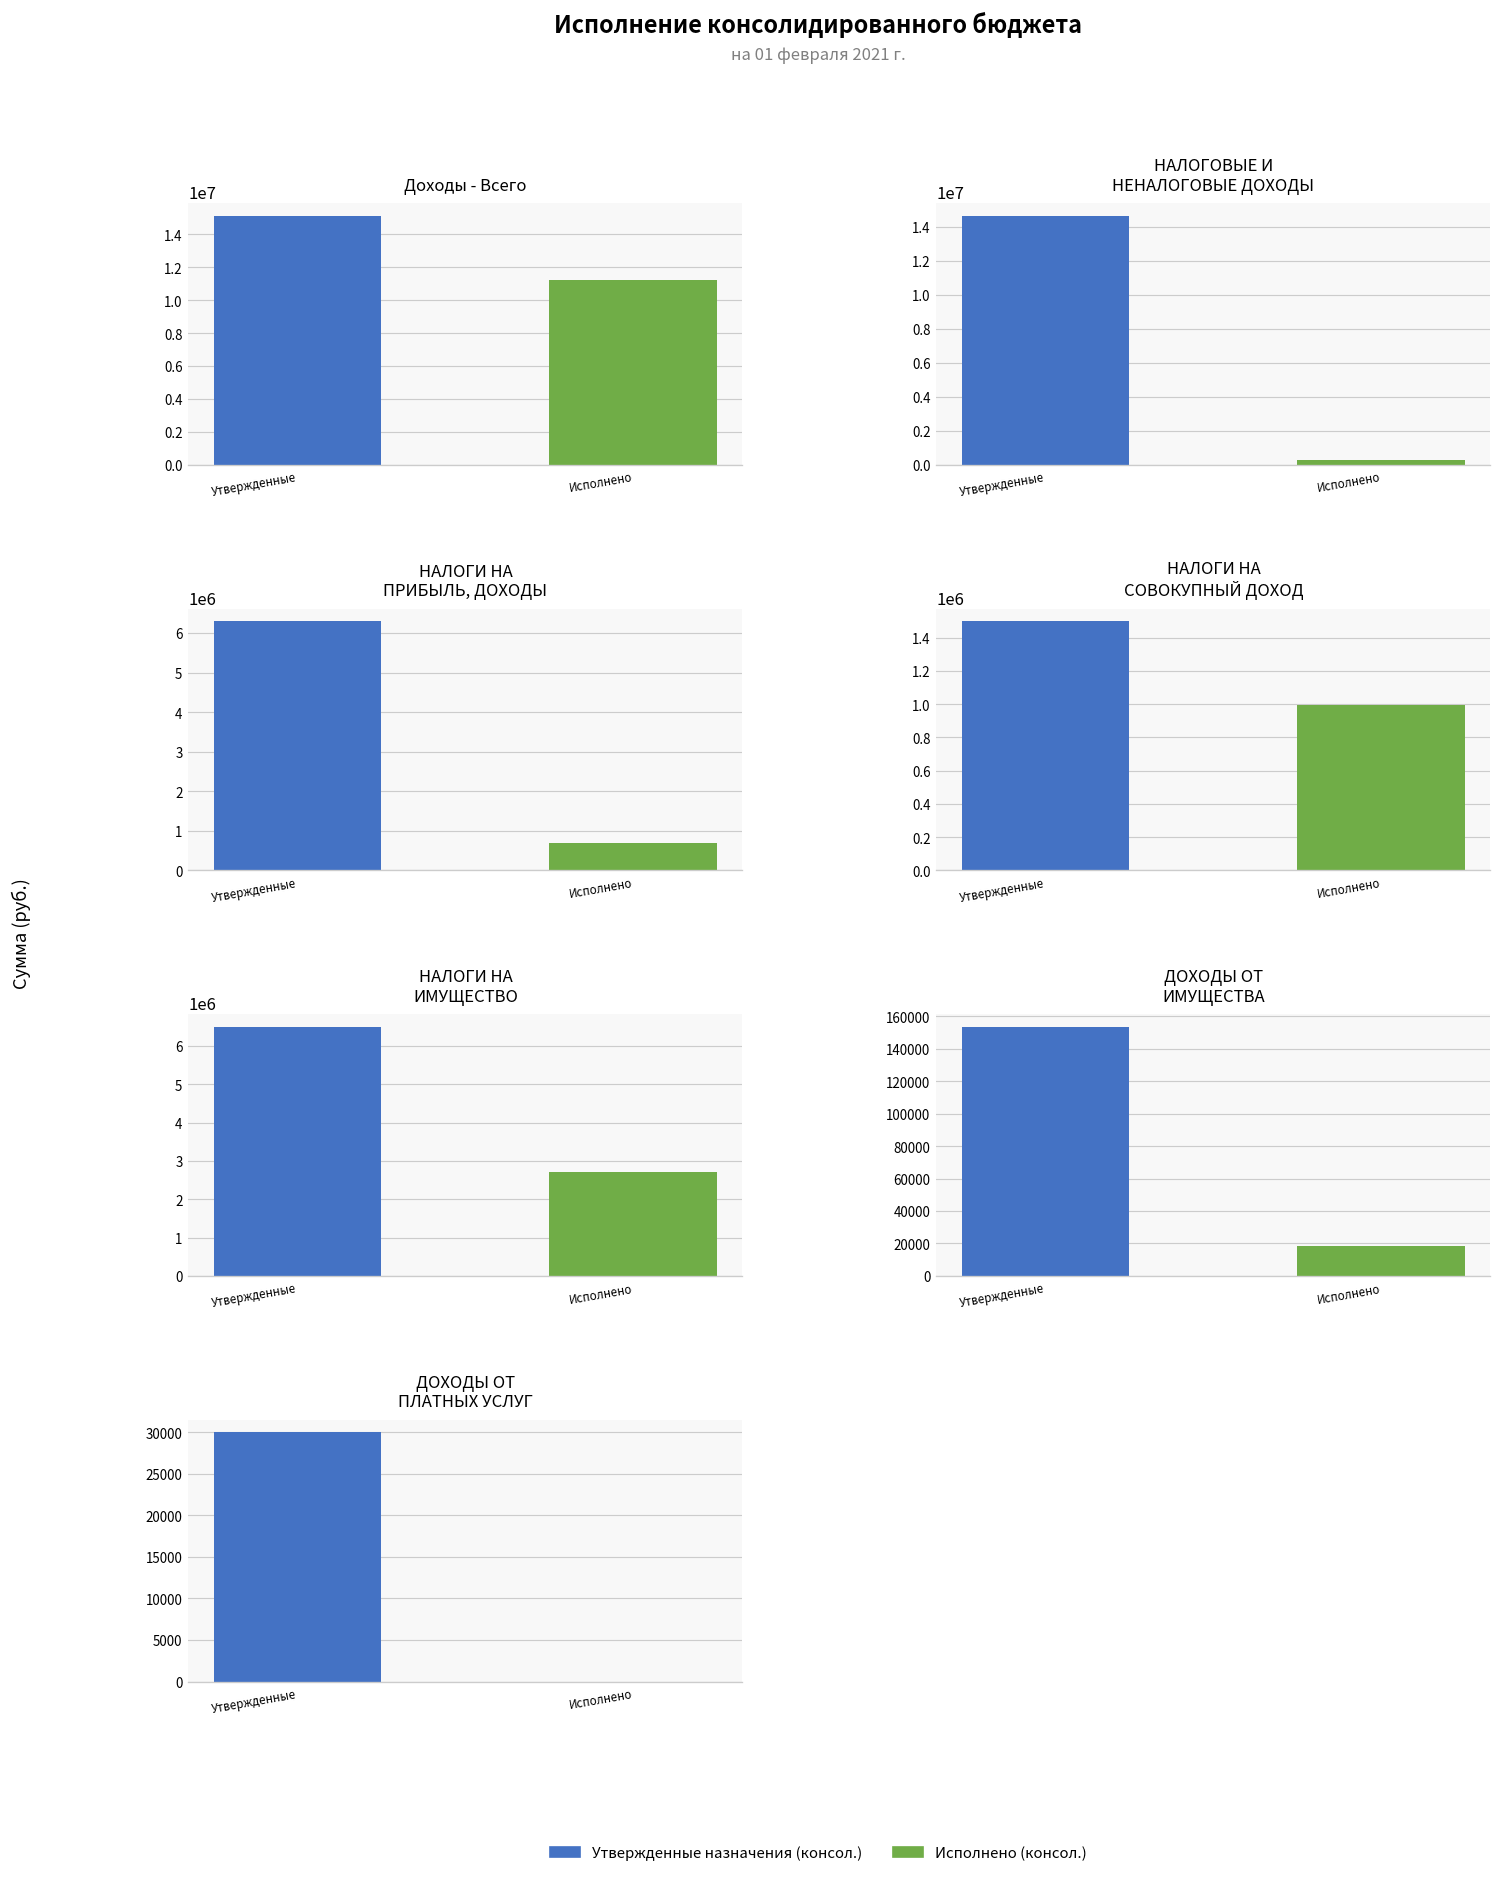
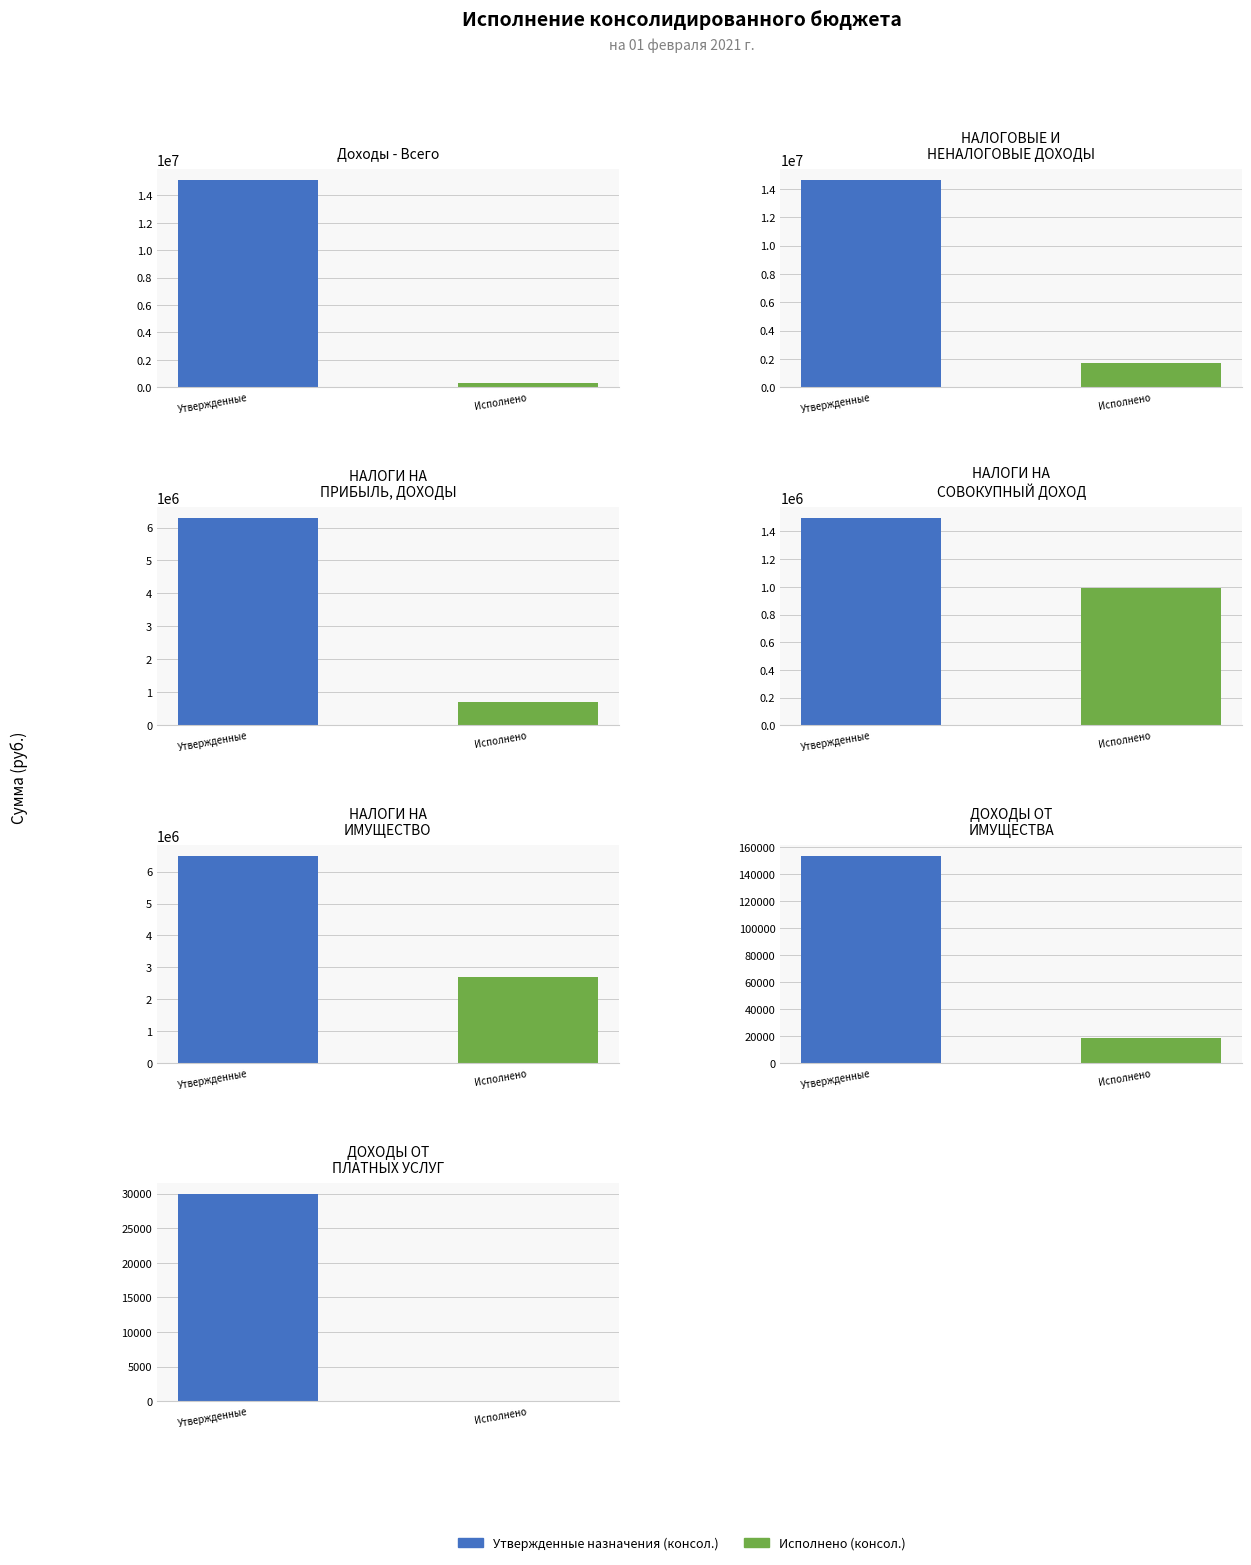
  {
    "Доходы - Всего": {
      "Утвержденные": 15100000,
-     "Исполнено": 11200000
+     "Исполнено": 300000
    },
    "НАЛОГОВЫЕ И НЕНАЛОГОВЫЕ ДОХОДЫ": {
      "Утвержденные": 14700000,
-     "Исполнено": 300000
+     "Исполнено": 1700000
    },
    "НАЛОГИ НА ПРИБЫЛЬ, ДОХОДЫ": {
      "Утвержденные": 6300000,
      "Исполнено": 700000
    },
    "НАЛОГИ НА СОВОКУПНЫЙ ДОХОД": {
      "Утвержденные": 1500000,
      "Исполнено": 990000
    },
    "НАЛОГИ НА ИМУЩЕСТВО": {
      "Утвержденные": 6500000,
      "Исполнено": 2700000
    },
    "ДОХОДЫ ОТ ИМУЩЕСТВА": {
      "Утвержденные": 154000,
      "Исполнено": 18000
    },
    "ДОХОДЫ ОТ ПЛАТНЫХ УСЛУГ": {
      "Утвержденные": 30000,
      "Исполнено": 0
    }
  }
